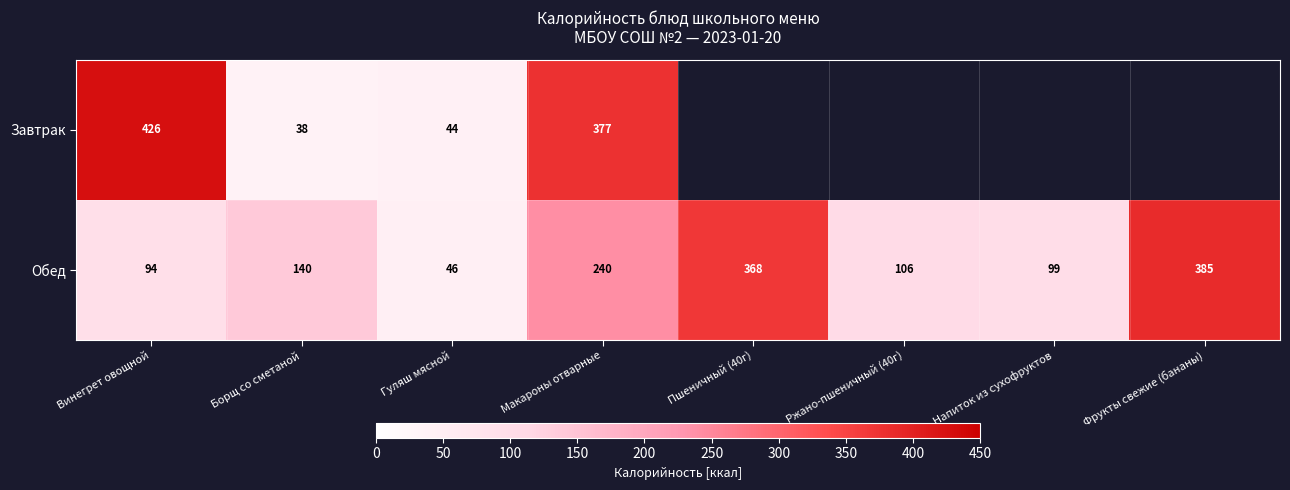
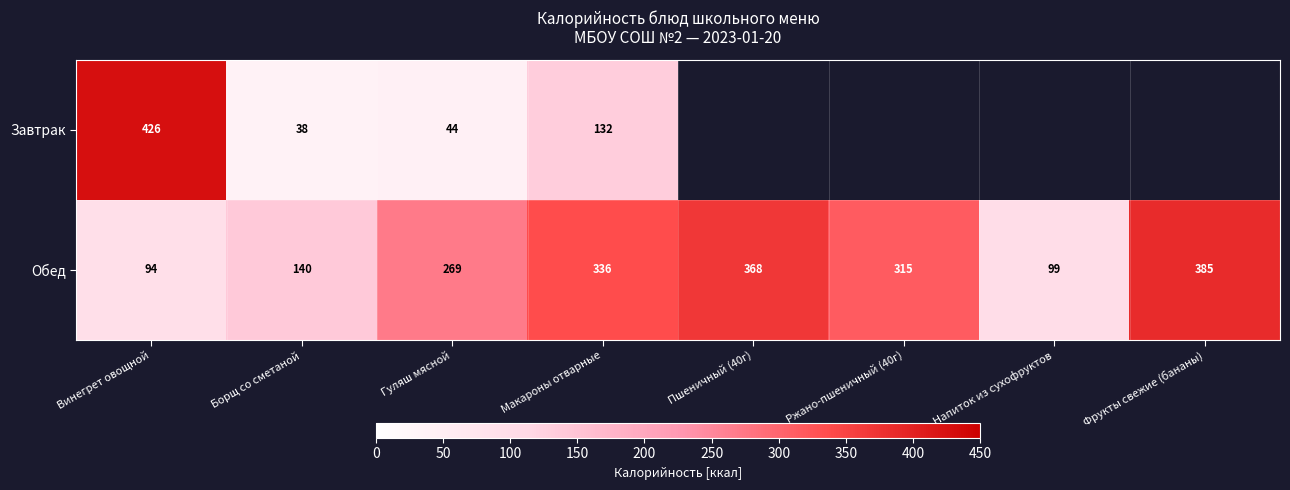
  {
    "Завтрак": {
      "Винегрет овощной": 426,
      "Борщ со сметаной": 38,
      "Гуляш мясной": 44,
-     "Макароны отварные": 377
+     "Макароны отварные": 132
    },
    "Обед": {
      "Винегрет овощной": 94,
      "Борщ со сметаной": 140,
-     "Гуляш мясной": 46,
-     "Макароны отварные": 240,
+     "Гуляш мясной": 269,
+     "Макароны отварные": 336,
      "Пшеничный (40г)": 368,
-     "Ржано-пшеничный (40г)": 106,
+     "Ржано-пшеничный (40г)": 315,
      "Напиток из сухофруктов": 99,
      "Фрукты свежие (бананы)": 385
    }
  }
